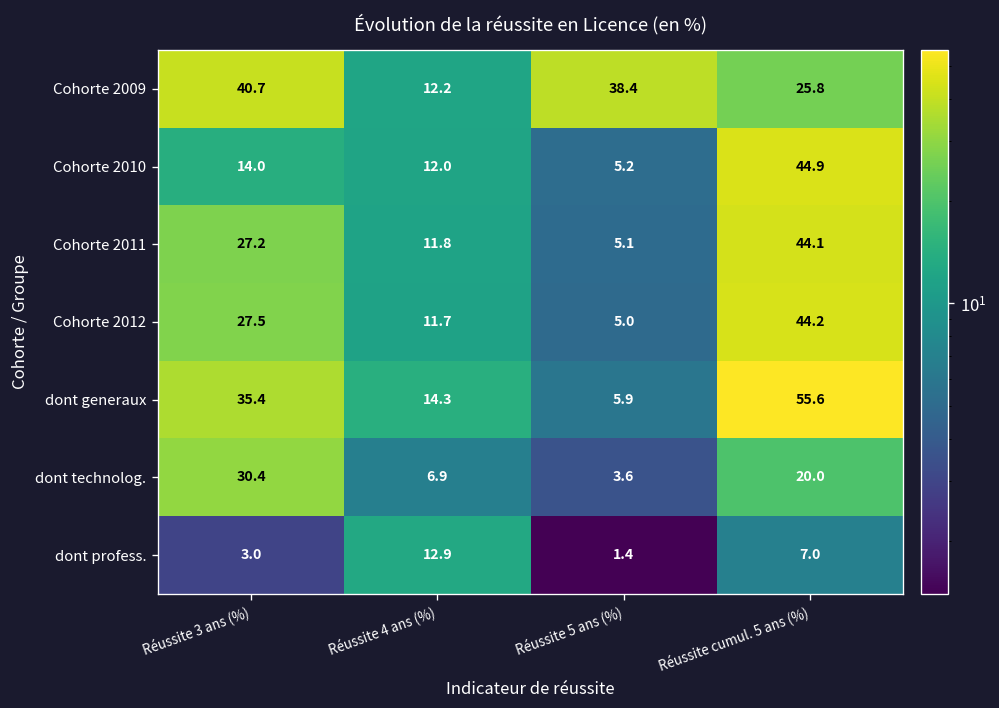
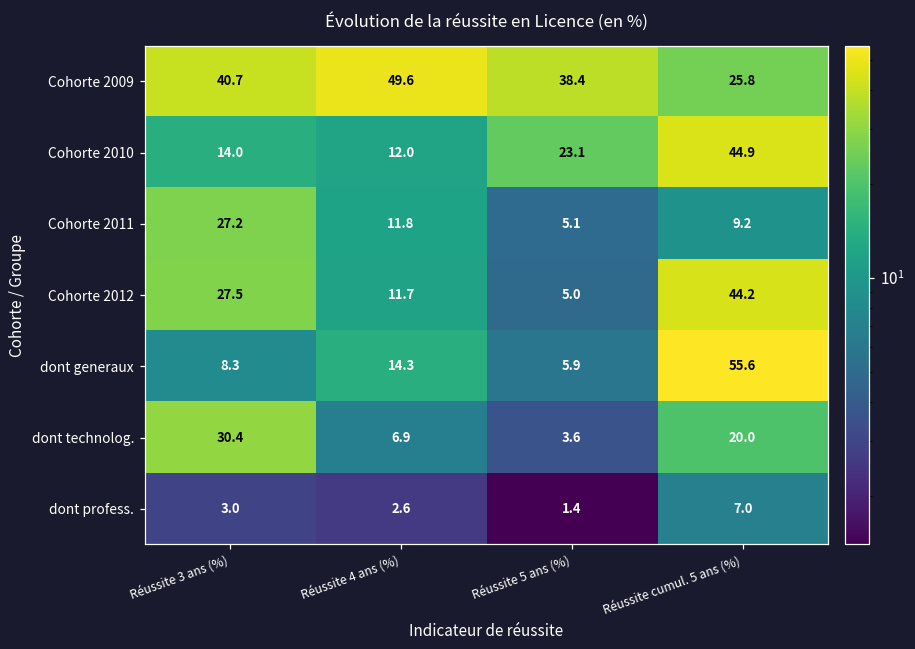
  {
    "Cohorte 2009": {
      "Réussite 3 ans (%)": 40.7,
-     "Réussite 4 ans (%)": 12.2,
+     "Réussite 4 ans (%)": 49.6,
      "Réussite 5 ans (%)": 38.4,
      "Réussite cumul. 5 ans (%)": 25.8
    },
    "Cohorte 2010": {
      "Réussite 3 ans (%)": 14.0,
      "Réussite 4 ans (%)": 12.0,
-     "Réussite 5 ans (%)": 5.2,
+     "Réussite 5 ans (%)": 23.1,
      "Réussite cumul. 5 ans (%)": 44.9
    },
    "Cohorte 2011": {
      "Réussite 3 ans (%)": 27.2,
      "Réussite 4 ans (%)": 11.8,
      "Réussite 5 ans (%)": 5.1,
-     "Réussite cumul. 5 ans (%)": 44.1
+     "Réussite cumul. 5 ans (%)": 9.2
    },
    "Cohorte 2012": {
      "Réussite 3 ans (%)": 27.5,
      "Réussite 4 ans (%)": 11.7,
      "Réussite 5 ans (%)": 5.0,
      "Réussite cumul. 5 ans (%)": 44.2
    },
    "dont generaux": {
-     "Réussite 3 ans (%)": 35.4,
+     "Réussite 3 ans (%)": 8.3,
      "Réussite 4 ans (%)": 14.3,
      "Réussite 5 ans (%)": 5.9,
      "Réussite cumul. 5 ans (%)": 55.6
    },
    "dont technolog.": {
      "Réussite 3 ans (%)": 30.4,
      "Réussite 4 ans (%)": 6.9,
      "Réussite 5 ans (%)": 3.6,
      "Réussite cumul. 5 ans (%)": 20.0
    },
    "dont profess.": {
      "Réussite 3 ans (%)": 3.0,
-     "Réussite 4 ans (%)": 12.9,
+     "Réussite 4 ans (%)": 2.6,
      "Réussite 5 ans (%)": 1.4,
      "Réussite cumul. 5 ans (%)": 7.0
    }
  }
